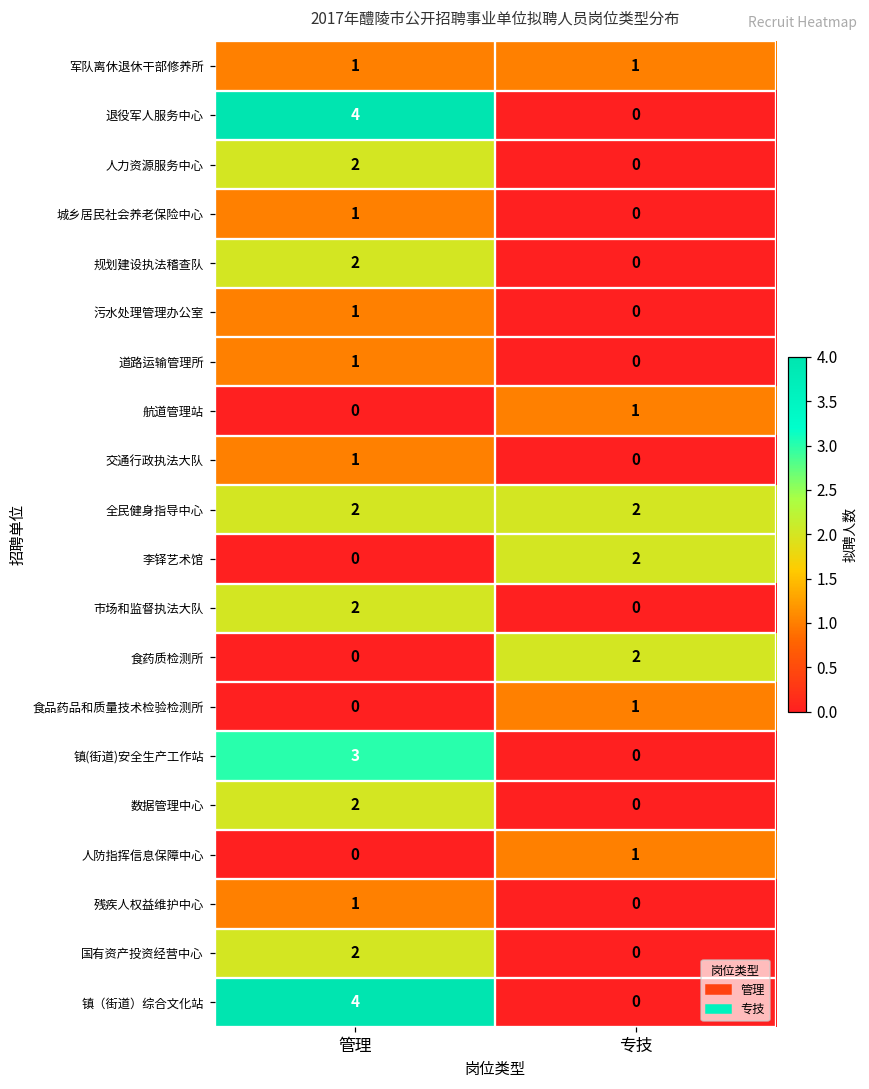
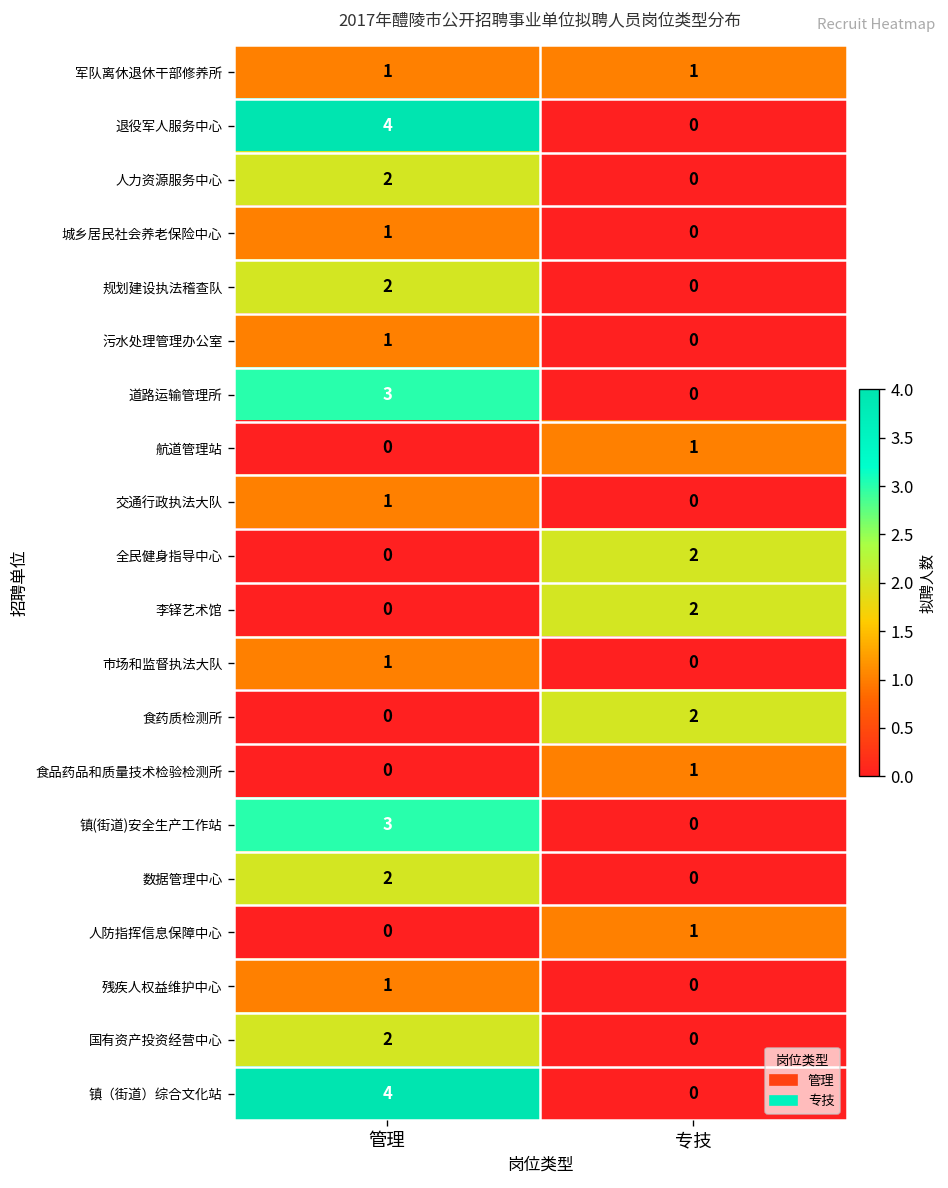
  {
    "军队离休退休干部修养所": {
      "管理": 1,
      "专技": 1
    },
    "退役军人服务中心": {
      "管理": 4,
      "专技": 0
    },
    "人力资源服务中心": {
      "管理": 2,
      "专技": 0
    },
    "城乡居民社会养老保险中心": {
      "管理": 1,
      "专技": 0
    },
    "规划建设执法稽查队": {
      "管理": 2,
      "专技": 0
    },
    "污水处理管理办公室": {
      "管理": 1,
      "专技": 0
    },
    "道路运输管理所": {
-     "管理": 1,
+     "管理": 3,
      "专技": 0
    },
    "航道管理站": {
      "管理": 0,
      "专技": 1
    },
    "交通行政执法大队": {
      "管理": 1,
      "专技": 0
    },
    "全民健身指导中心": {
-     "管理": 2,
+     "管理": 0,
      "专技": 2
    },
    "李铎艺术馆": {
      "管理": 0,
      "专技": 2
    },
    "市场和监督执法大队": {
-     "管理": 2,
+     "管理": 1,
      "专技": 0
    },
    "食药质检测所": {
      "管理": 0,
      "专技": 2
    },
    "食品药品和质量技术检验检测所": {
      "管理": 0,
      "专技": 1
    },
    "镇(街道)安全生产工作站": {
      "管理": 3,
      "专技": 0
    },
    "数据管理中心": {
      "管理": 2,
      "专技": 0
    },
    "人防指挥信息保障中心": {
      "管理": 0,
      "专技": 1
    },
    "残疾人权益维护中心": {
      "管理": 1,
      "专技": 0
    },
    "国有资产投资经营中心": {
      "管理": 2,
      "专技": 0
    },
    "镇（街道）综合文化站": {
      "管理": 4,
      "专技": 0
    }
  }
